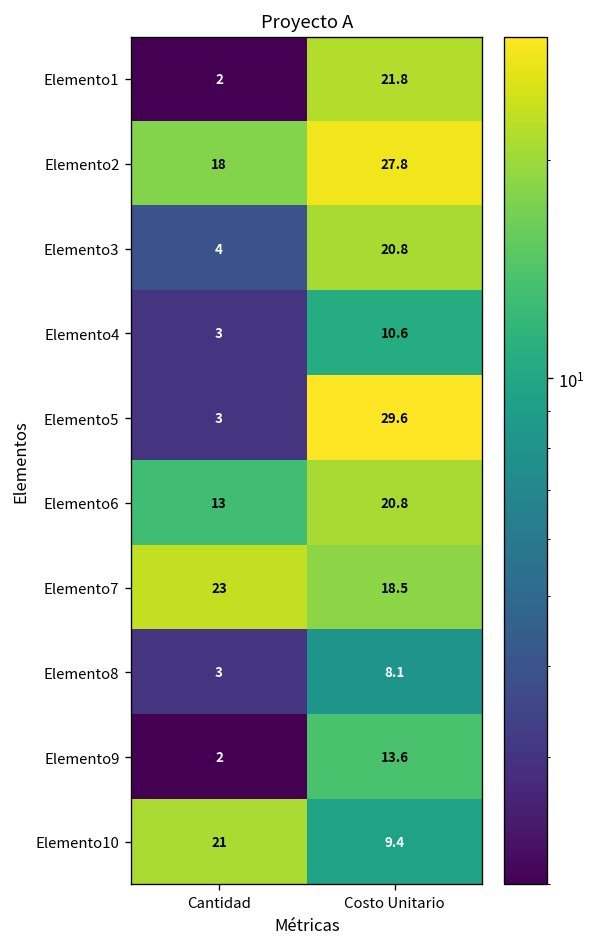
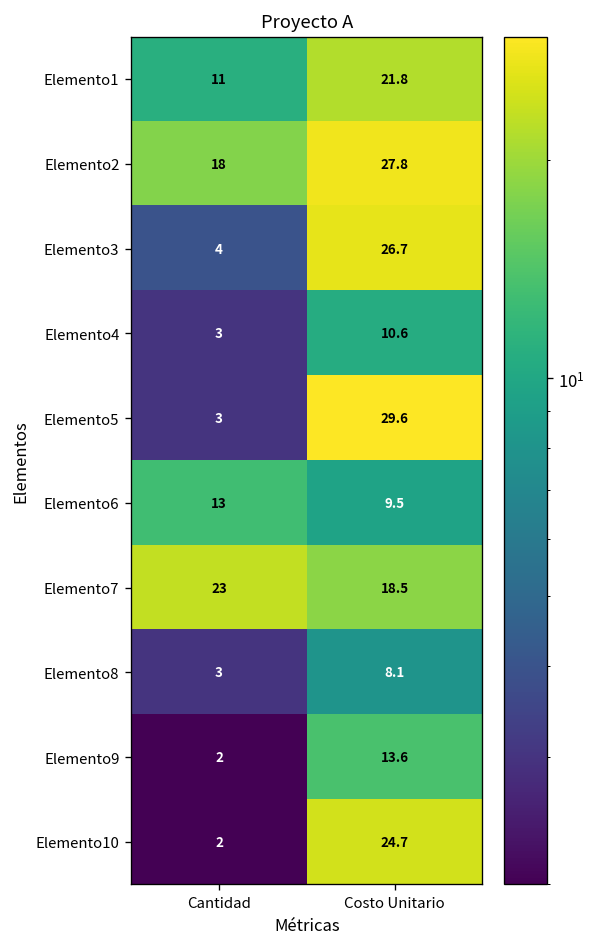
  {
    "Elemento1": {
-     "Cantidad": 2,
+     "Cantidad": 11,
      "Costo Unitario": 21.8
    },
    "Elemento2": {
      "Cantidad": 18,
      "Costo Unitario": 27.8
    },
    "Elemento3": {
      "Cantidad": 4,
-     "Costo Unitario": 20.8
+     "Costo Unitario": 26.7
    },
    "Elemento4": {
      "Cantidad": 3,
      "Costo Unitario": 10.6
    },
    "Elemento5": {
      "Cantidad": 3,
      "Costo Unitario": 29.6
    },
    "Elemento6": {
      "Cantidad": 13,
-     "Costo Unitario": 20.8
+     "Costo Unitario": 9.5
    },
    "Elemento7": {
      "Cantidad": 23,
      "Costo Unitario": 18.5
    },
    "Elemento8": {
      "Cantidad": 3,
      "Costo Unitario": 8.1
    },
    "Elemento9": {
      "Cantidad": 2,
      "Costo Unitario": 13.6
    },
    "Elemento10": {
-     "Cantidad": 21,
-     "Costo Unitario": 9.4
+     "Cantidad": 2,
+     "Costo Unitario": 24.7
    }
  }
